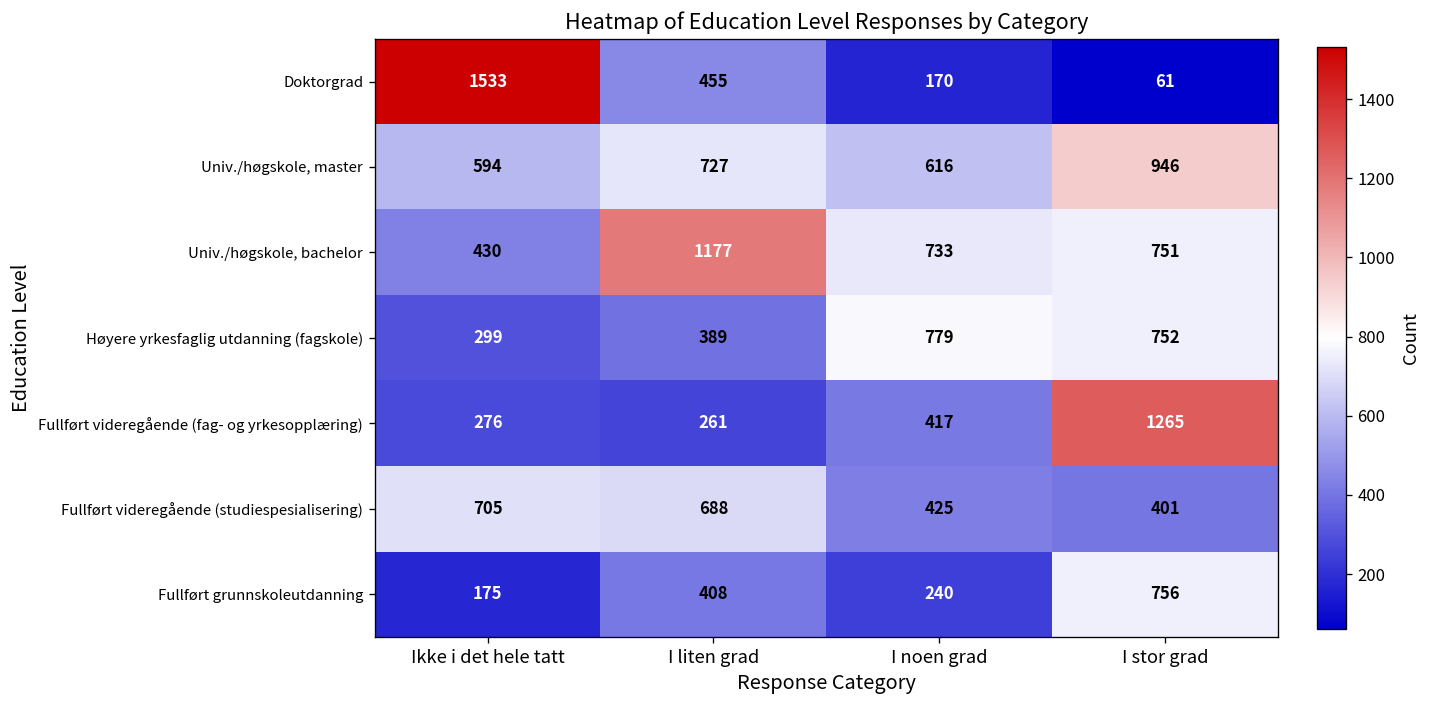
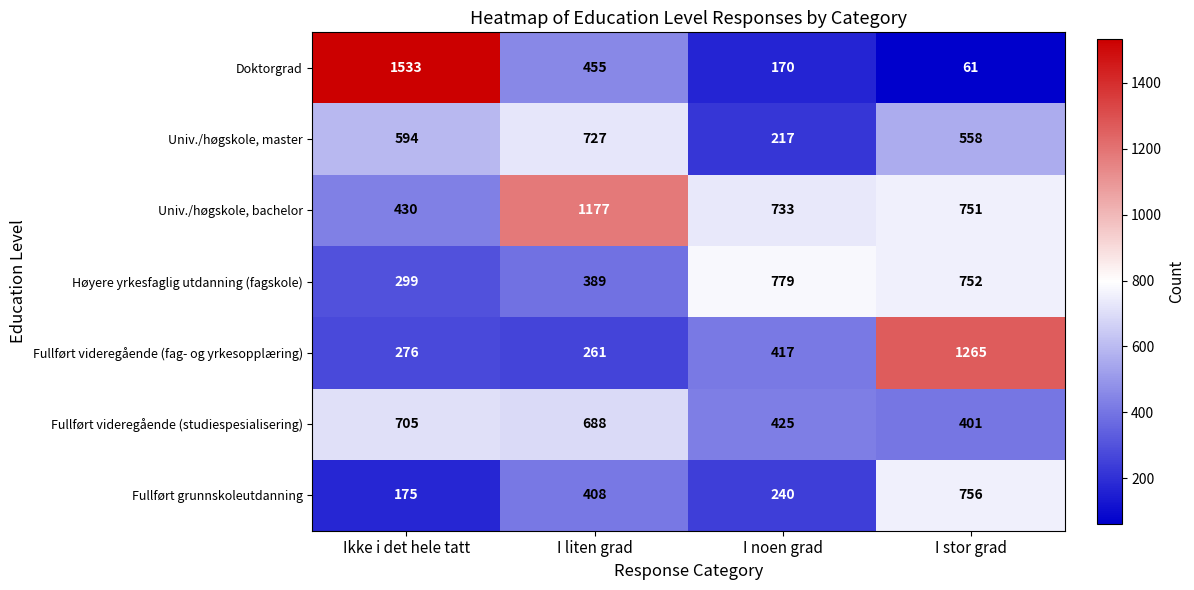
  {
    "Doktorgrad": {
      "Ikke i det hele tatt": 1533,
      "I liten grad": 455,
      "I noen grad": 170,
      "I stor grad": 61
    },
    "Univ./høgskole, master": {
      "Ikke i det hele tatt": 594,
      "I liten grad": 727,
-     "I noen grad": 616,
-     "I stor grad": 946
+     "I noen grad": 217,
+     "I stor grad": 558
    },
    "Univ./høgskole, bachelor": {
      "Ikke i det hele tatt": 430,
      "I liten grad": 1177,
      "I noen grad": 733,
      "I stor grad": 751
    },
    "Høyere yrkesfaglig utdanning (fagskole)": {
      "Ikke i det hele tatt": 299,
      "I liten grad": 389,
      "I noen grad": 779,
      "I stor grad": 752
    },
    "Fullført videregående (fag- og yrkesopplæring)": {
      "Ikke i det hele tatt": 276,
      "I liten grad": 261,
      "I noen grad": 417,
      "I stor grad": 1265
    },
    "Fullført videregående (studiespesialisering)": {
      "Ikke i det hele tatt": 705,
      "I liten grad": 688,
      "I noen grad": 425,
      "I stor grad": 401
    },
    "Fullført grunnskoleutdanning": {
      "Ikke i det hele tatt": 175,
      "I liten grad": 408,
      "I noen grad": 240,
      "I stor grad": 756
    }
  }
